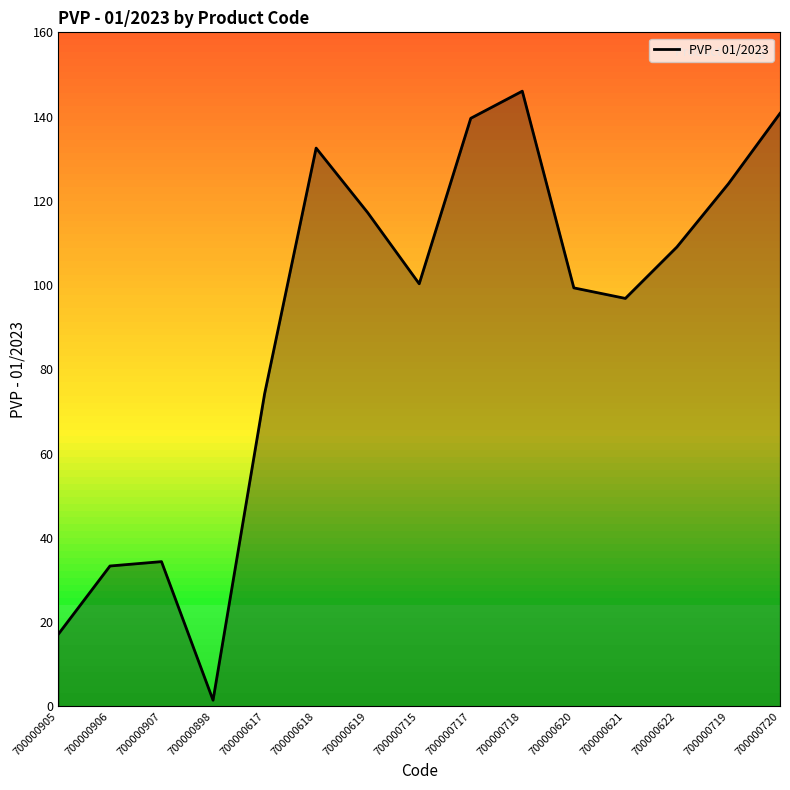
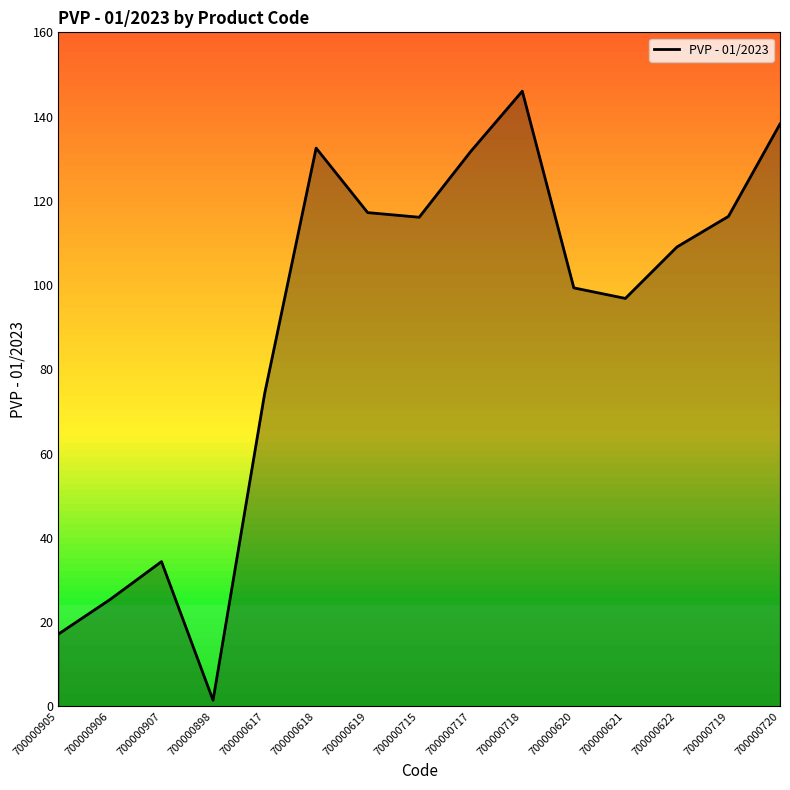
  {
    "700000905": 17,
-   "700000906": 33,
+   "700000906": 25,
    "700000907": 34,
    "700000898": 1,
    "700000617": 74,
    "700000618": 133,
    "700000619": 117,
-   "700000715": 100,
-   "700000717": 140,
+   "700000715": 116,
+   "700000717": 132,
    "700000718": 146,
    "700000620": 99,
    "700000621": 97,
    "700000622": 109,
-   "700000719": 124,
-   "700000720": 141
+   "700000719": 116,
+   "700000720": 138
  }
